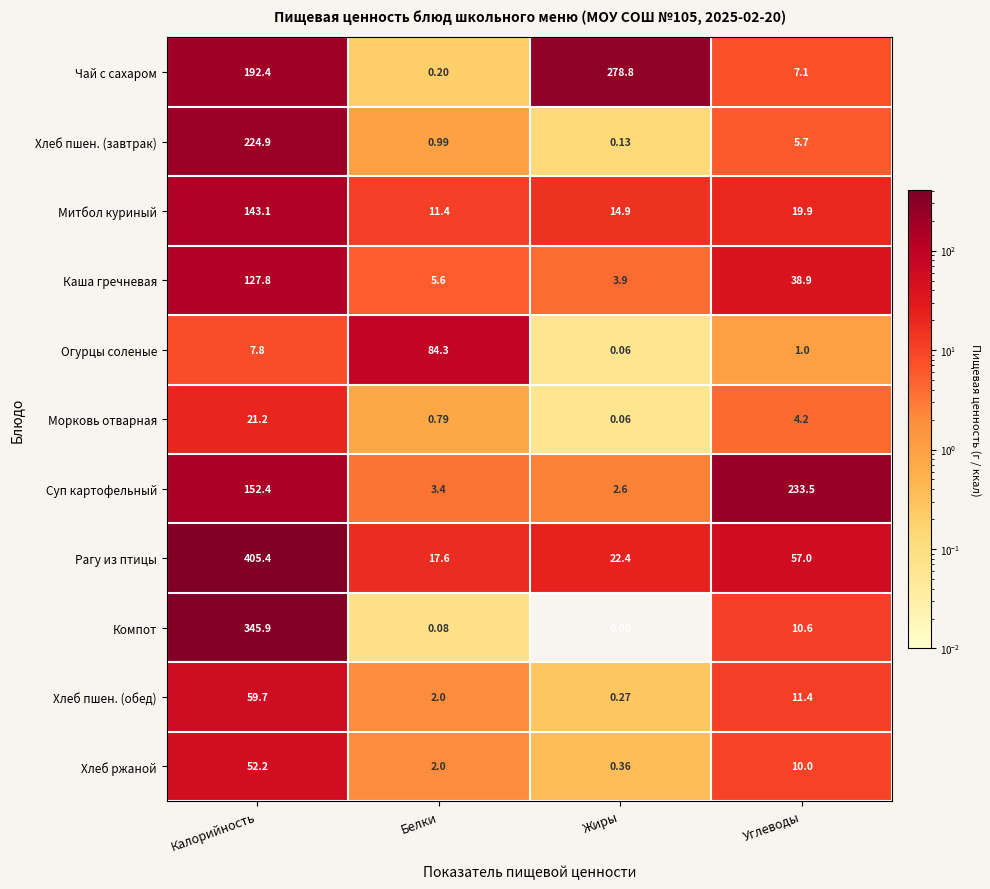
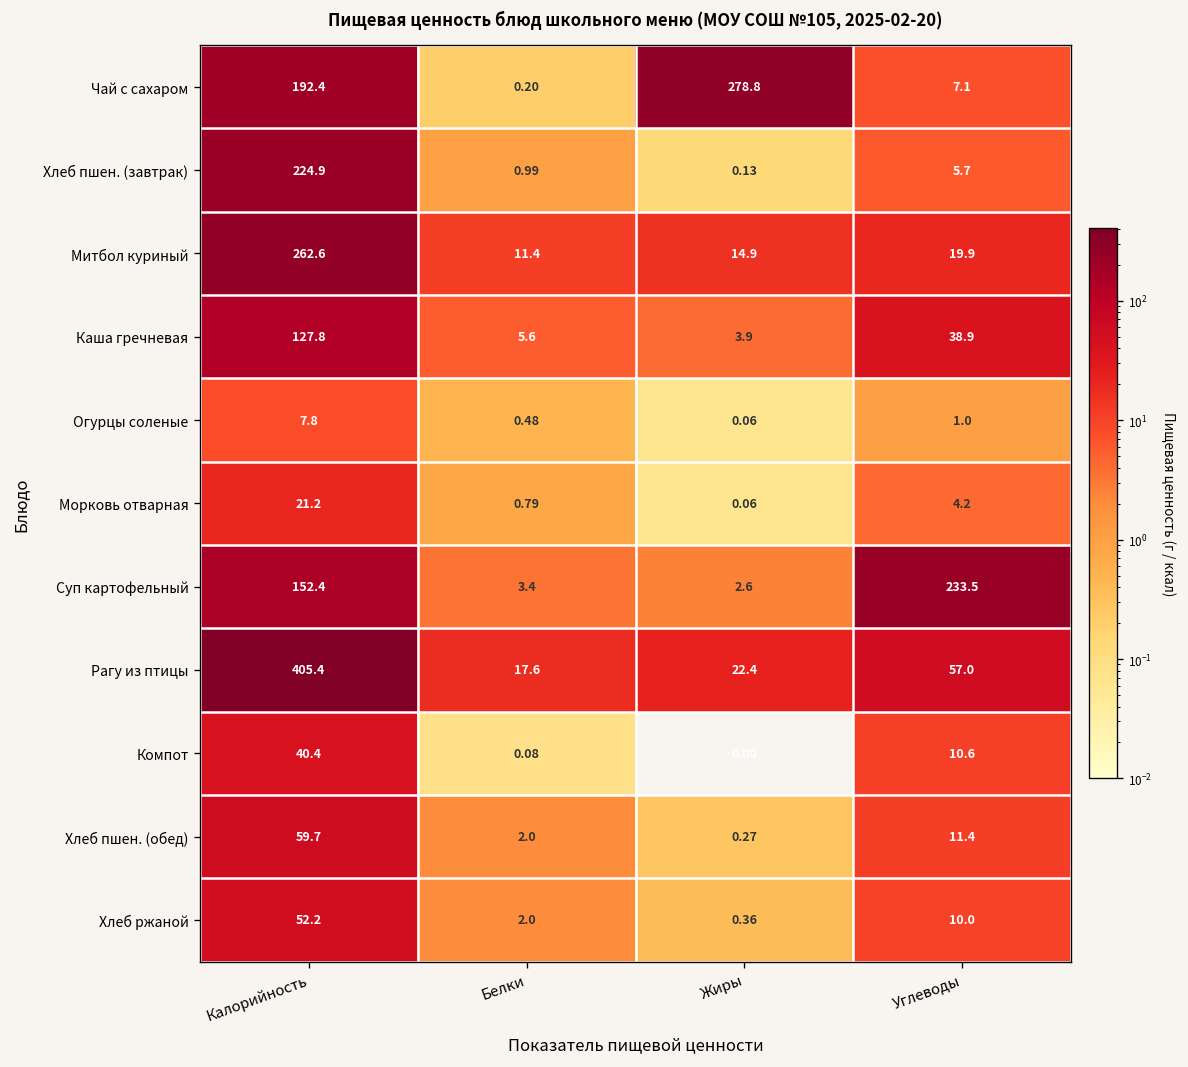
  {
    "Чай с сахаром": {
      "Калорийность": 192.4,
      "Белки": 0.20,
      "Жиры": 278.8,
      "Углеводы": 7.1
    },
    "Хлеб пшен. (завтрак)": {
      "Калорийность": 224.9,
      "Белки": 0.99,
      "Жиры": 0.13,
      "Углеводы": 5.7
    },
    "Митбол куриный": {
-     "Калорийность": 143.1,
+     "Калорийность": 262.6,
      "Белки": 11.4,
      "Жиры": 14.9,
      "Углеводы": 19.9
    },
    "Каша гречневая": {
      "Калорийность": 127.8,
      "Белки": 5.6,
      "Жиры": 3.9,
      "Углеводы": 38.9
    },
    "Огурцы соленые": {
      "Калорийность": 7.8,
-     "Белки": 84.3,
+     "Белки": 0.48,
      "Жиры": 0.06,
      "Углеводы": 1.0
    },
    "Морковь отварная": {
      "Калорийность": 21.2,
      "Белки": 0.79,
      "Жиры": 0.06,
      "Углеводы": 4.2
    },
    "Суп картофельный": {
      "Калорийность": 152.4,
      "Белки": 3.4,
      "Жиры": 2.6,
      "Углеводы": 233.5
    },
    "Рагу из птицы": {
      "Калорийность": 405.4,
      "Белки": 17.6,
      "Жиры": 22.4,
      "Углеводы": 57.0
    },
    "Компот": {
-     "Калорийность": 345.9,
+     "Калорийность": 40.4,
      "Белки": 0.08,
      "Углеводы": 10.6
    },
    "Хлеб пшен. (обед)": {
      "Калорийность": 59.7,
      "Белки": 2.0,
      "Жиры": 0.27,
      "Углеводы": 11.4
    },
    "Хлеб ржаной": {
      "Калорийность": 52.2,
      "Белки": 2.0,
      "Жиры": 0.36,
      "Углеводы": 10.0
    }
  }
